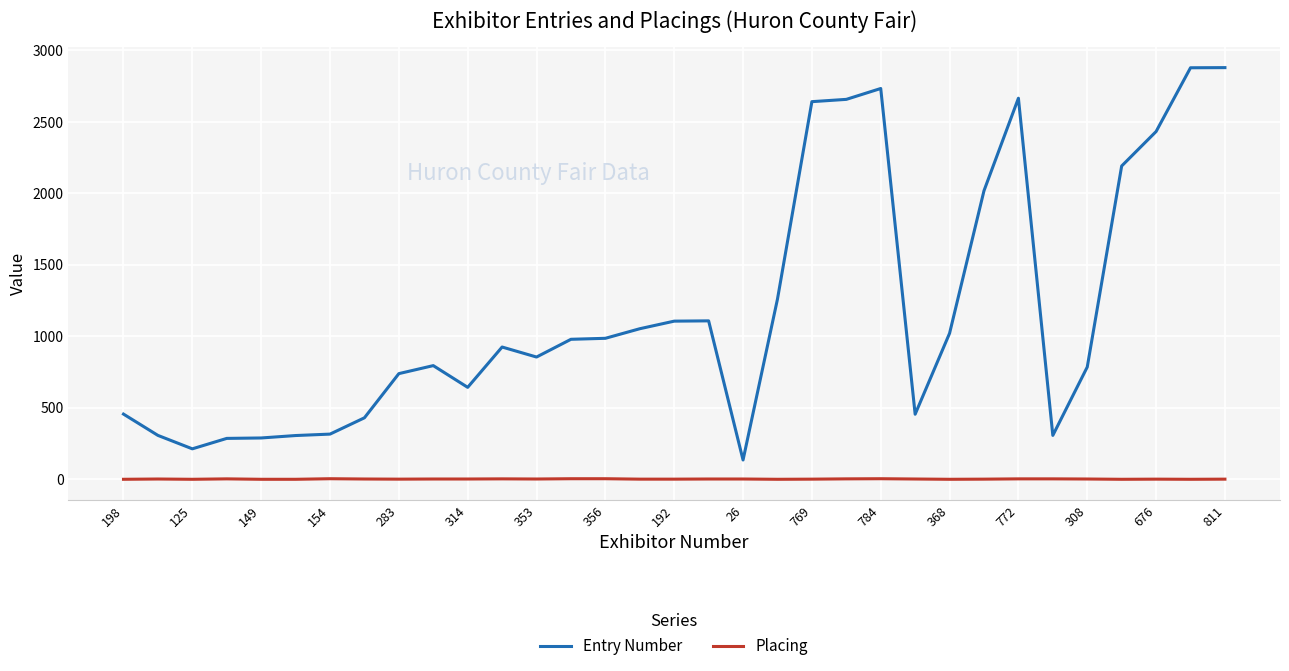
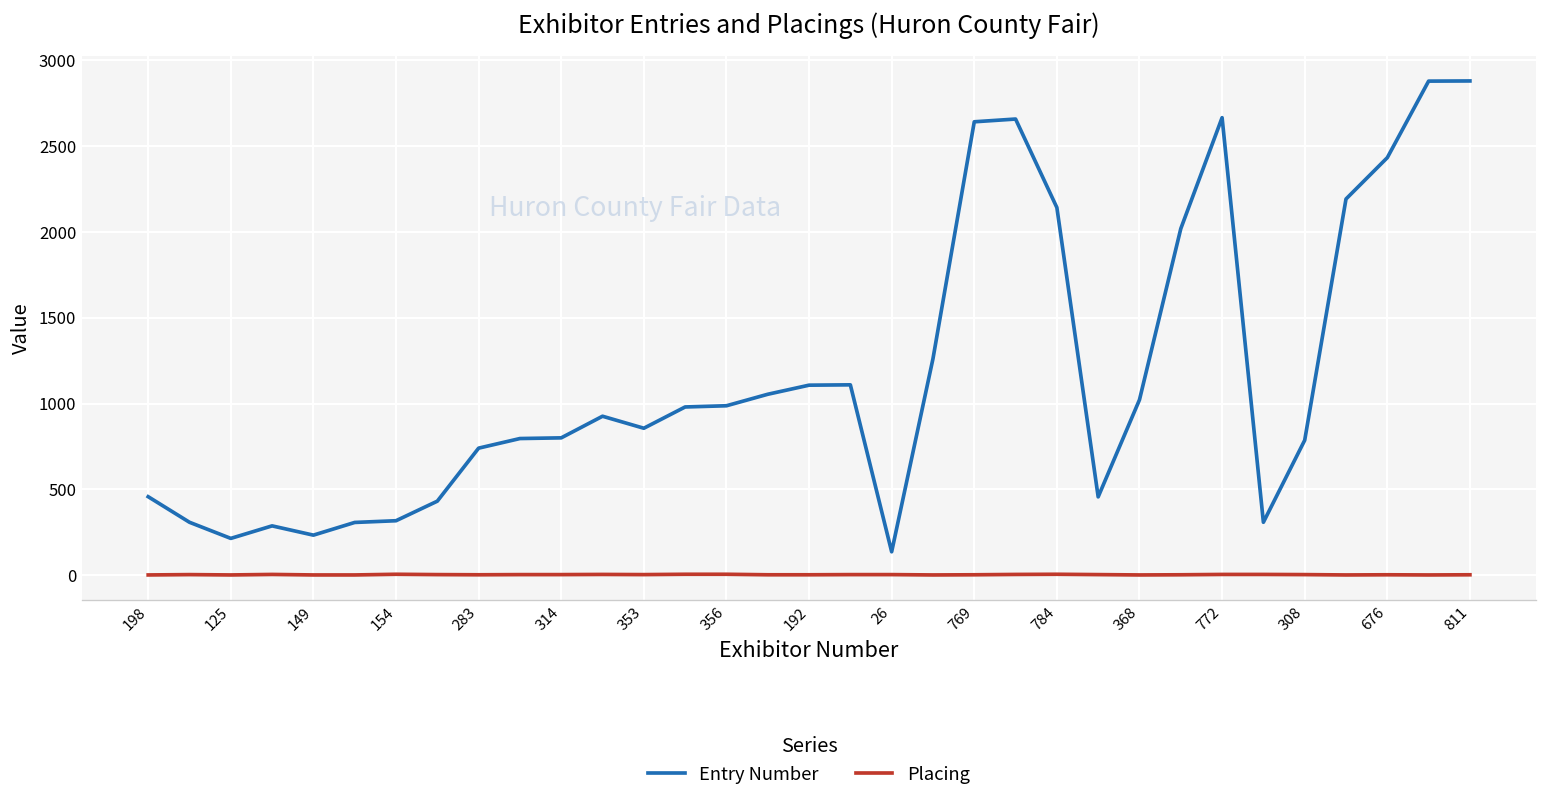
  {
    "Entry Number": {
      "198": 460,
      "125": 210,
-     "149": 290,
+     "149": 230,
      "154": 320,
      "283": 740,
-     "314": 640,
+     "314": 800,
      "353": 860,
      "356": 990,
      "192": 1110,
      "26": 140,
      "769": 2640,
-     "784": 2730,
+     "784": 2140,
      "368": 1020,
      "772": 2670,
      "308": 790,
      "676": 2430,
      "811": 2880
    },
    "Placing": {
      "198": 0,
      "125": 0,
      "149": 0,
      "154": 10,
      "283": 0,
      "314": 0,
      "353": 0,
      "356": 10,
      "192": 0,
      "26": 0,
      "769": 0,
      "784": 10,
      "368": 0,
      "772": 0,
      "308": 0,
      "676": 0,
      "811": 0
    }
  }
